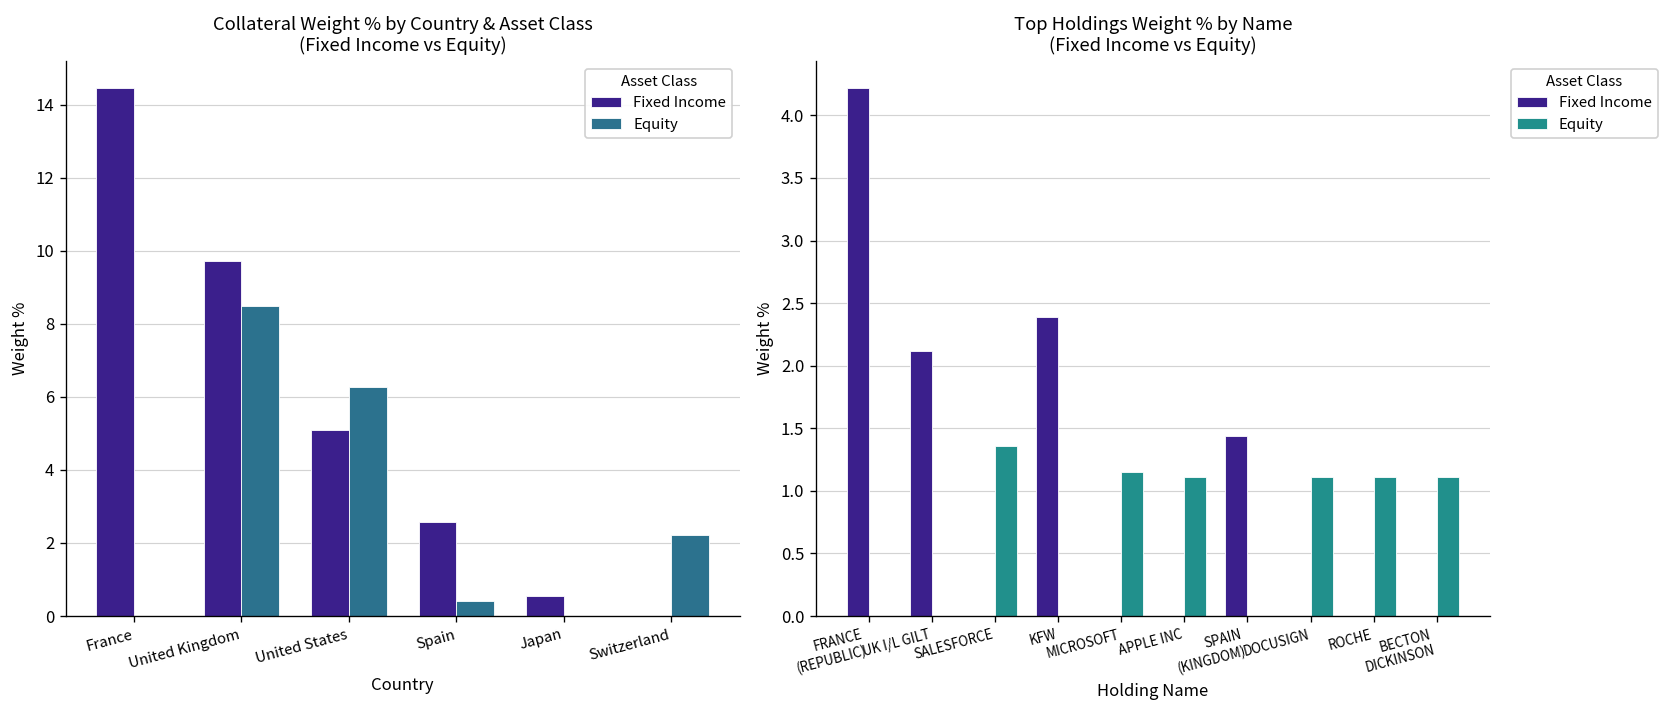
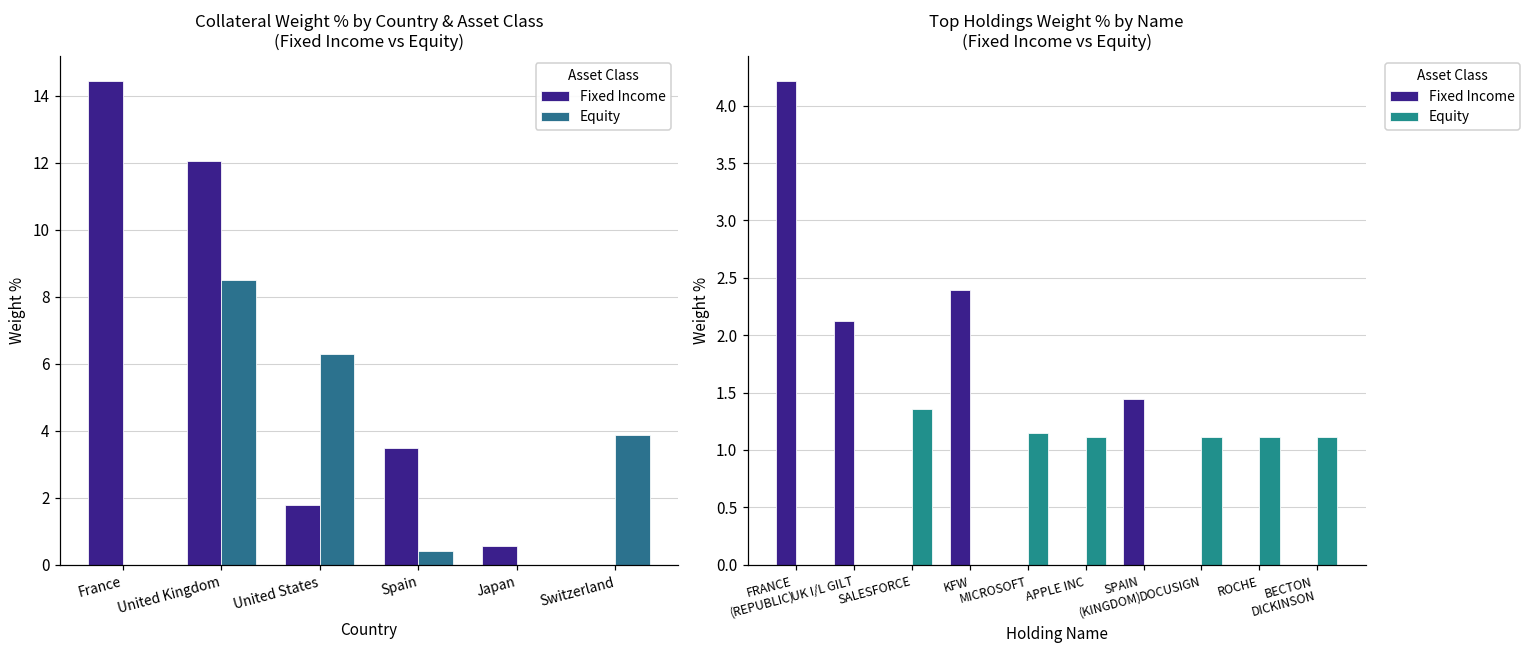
  {
    "Collateral Weight % by Country & Asset Class (Fixed Income vs Equity)": {
      "Fixed Income": {
        "France": 14.5,
-       "United Kingdom": 9.7,
-       "United States": 5.1,
-       "Spain": 2.6,
+       "United Kingdom": 12.1,
+       "United States": 1.8,
+       "Spain": 3.5,
        "Japan": 0.6,
        "Switzerland": 0.0
      },
      "Equity": {
        "France": 0.0,
        "United Kingdom": 8.5,
        "United States": 6.3,
        "Spain": 0.4,
        "Japan": 0.0,
-       "Switzerland": 2.2
+       "Switzerland": 3.9
      }
    },
    "Top Holdings Weight % by Name (Fixed Income vs Equity)": {
      "Fixed Income": {
        "FRANCE (REPUBLIC)": 4.22,
        "UK I/L GILT": 2.12,
        "SALESFORCE": 0.00,
        "KFW": 2.39,
        "MICROSOFT": 0.00,
        "APPLE INC": 0.00,
        "SPAIN (KINGDOM)": 1.44,
        "DOCUSIGN": 0.00,
        "ROCHE": 0.00,
        "BECTON DICKINSON": 0.00
      },
      "Equity": {
        "FRANCE (REPUBLIC)": 0.00,
        "UK I/L GILT": 0.00,
        "SALESFORCE": 1.36,
        "KFW": 0.00,
        "MICROSOFT": 1.15,
        "APPLE INC": 1.11,
        "SPAIN (KINGDOM)": 0.00,
        "DOCUSIGN": 1.11,
        "ROCHE": 1.11,
        "BECTON DICKINSON": 1.11
      }
    }
  }
